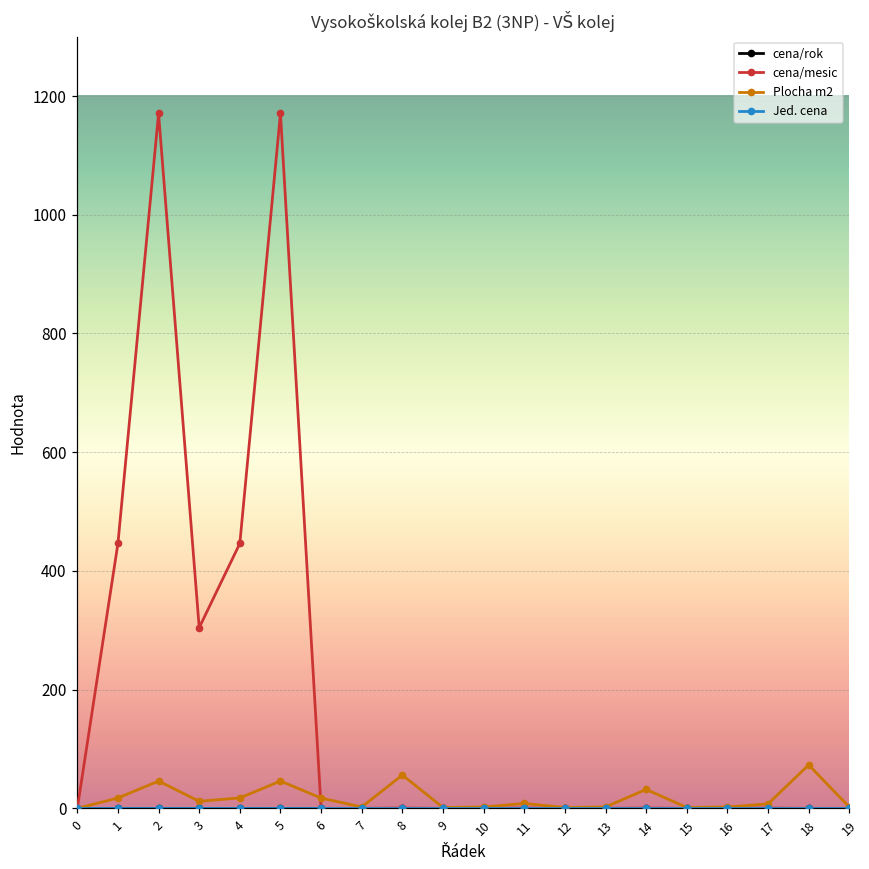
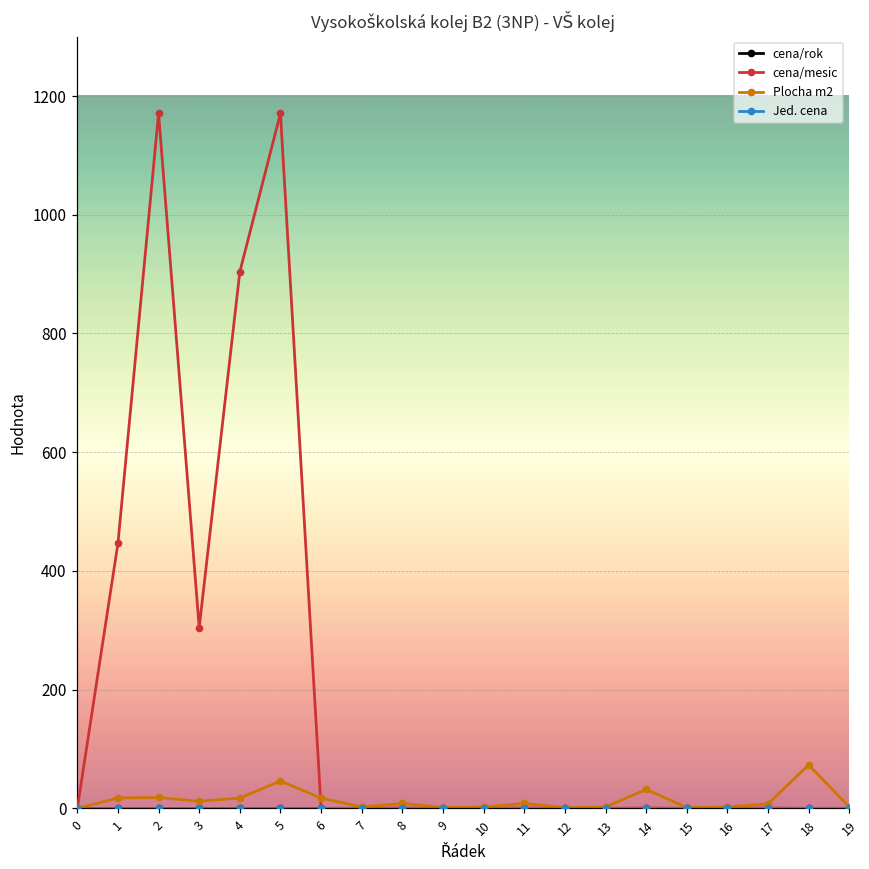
  {
    "Jed. cena": {
      "1": 0,
      "2": 0,
      "3": 0,
      "4": 0,
      "5": 0
    },
    "cena/mesic": {
      "1": 450,
      "2": 1170,
      "3": 300,
-     "4": 450,
+     "4": 900,
      "5": 1170
    },
    "Plocha m2": {
      "1": 20,
-     "2": 50,
+     "2": 20,
      "3": 10,
      "4": 20,
      "5": 50,
      "6": 20,
-     "8": 60,
+     "8": 10,
      "11": 10,
      "14": 30,
      "17": 10,
      "18": 70
    }
  }
